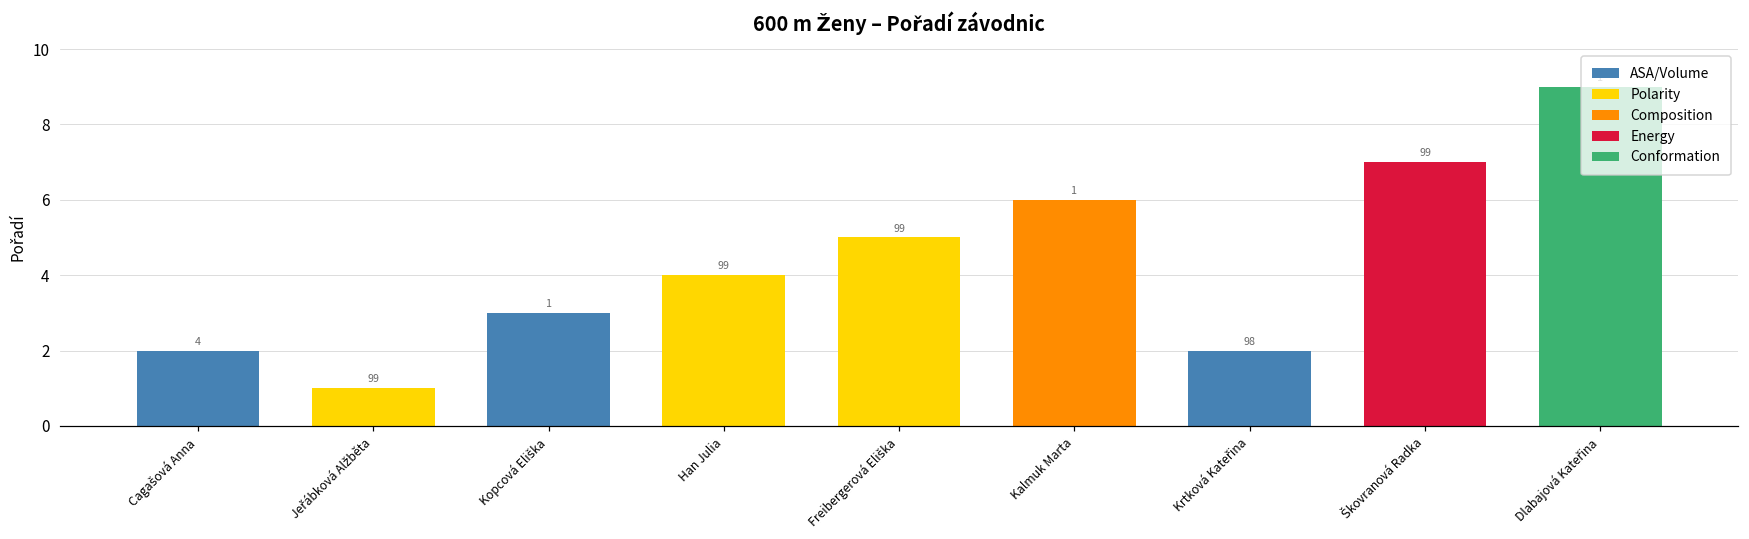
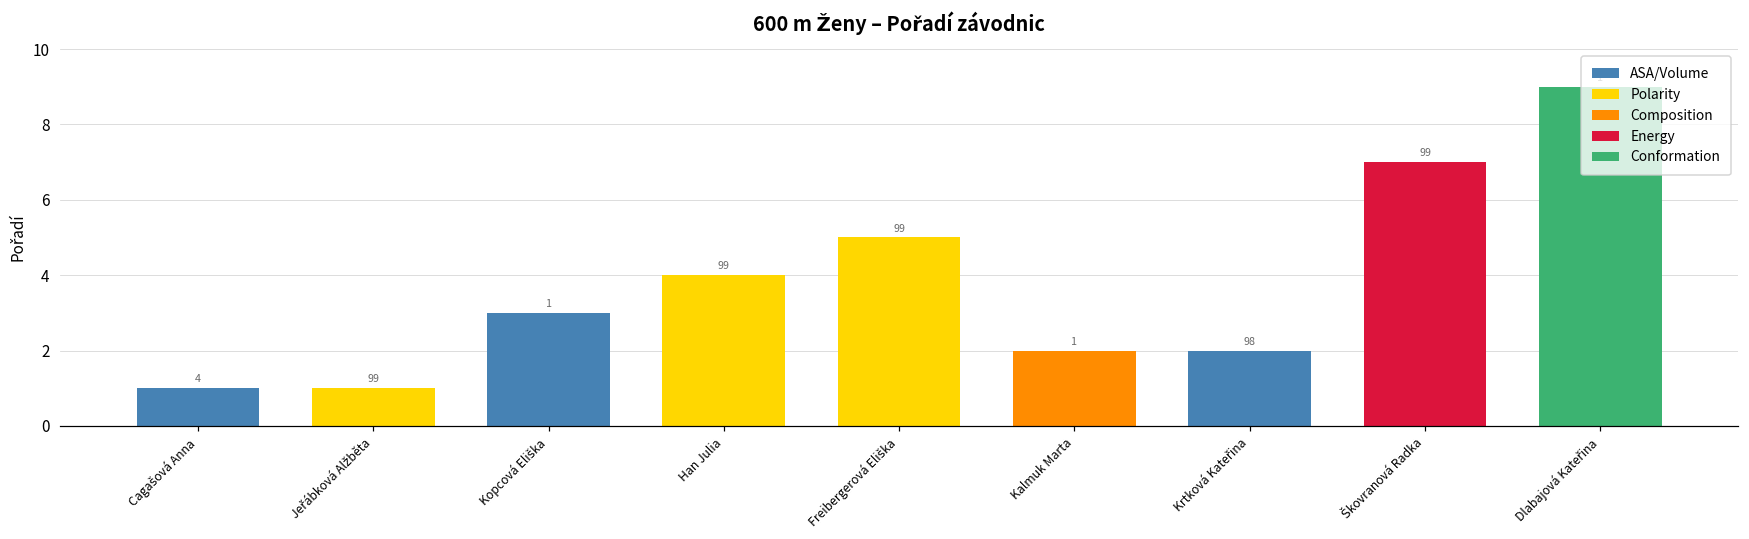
  {
-   "Cagašová Anna": 2,
-   "Kalmuk Marta": 6
+   "Cagašová Anna": 1,
+   "Kalmuk Marta": 2
  }
